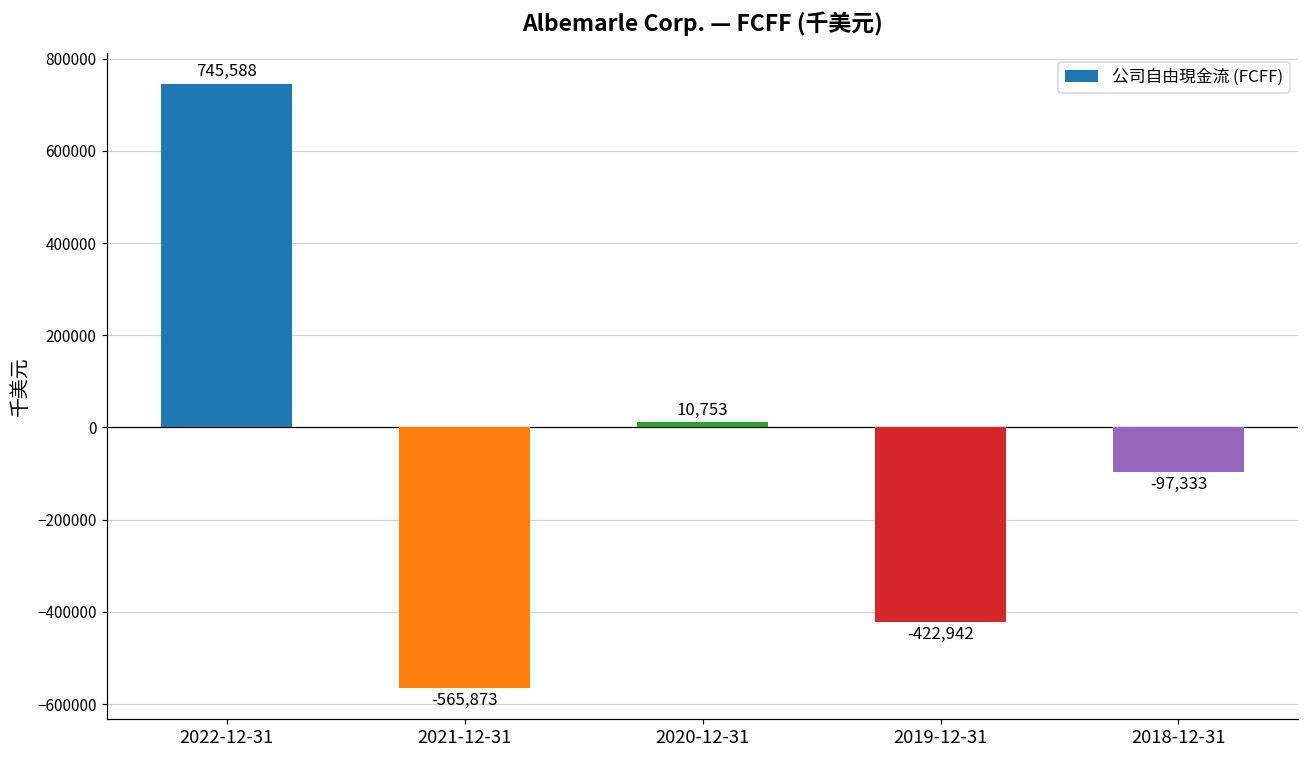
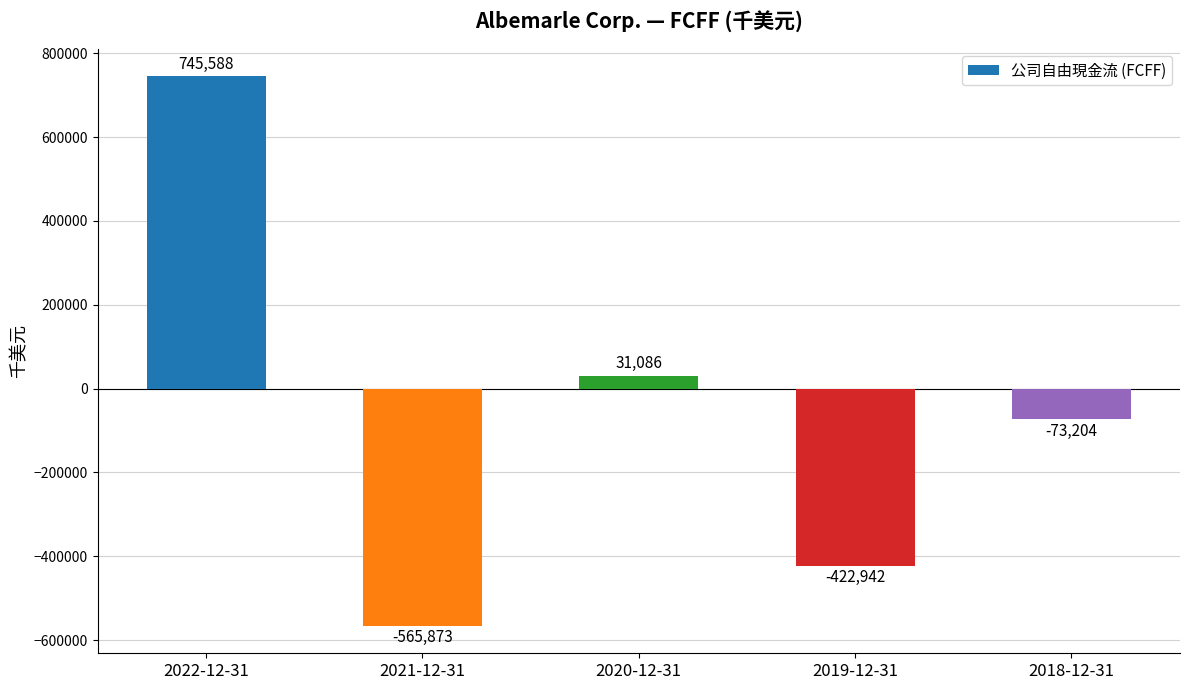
  {
    "2022-12-31": "745,588",
    "2021-12-31": "-565,873",
-   "2020-12-31": "10,753",
+   "2020-12-31": "31,086",
    "2019-12-31": "-422,942",
-   "2018-12-31": "-97,333"
+   "2018-12-31": "-73,204"
  }
